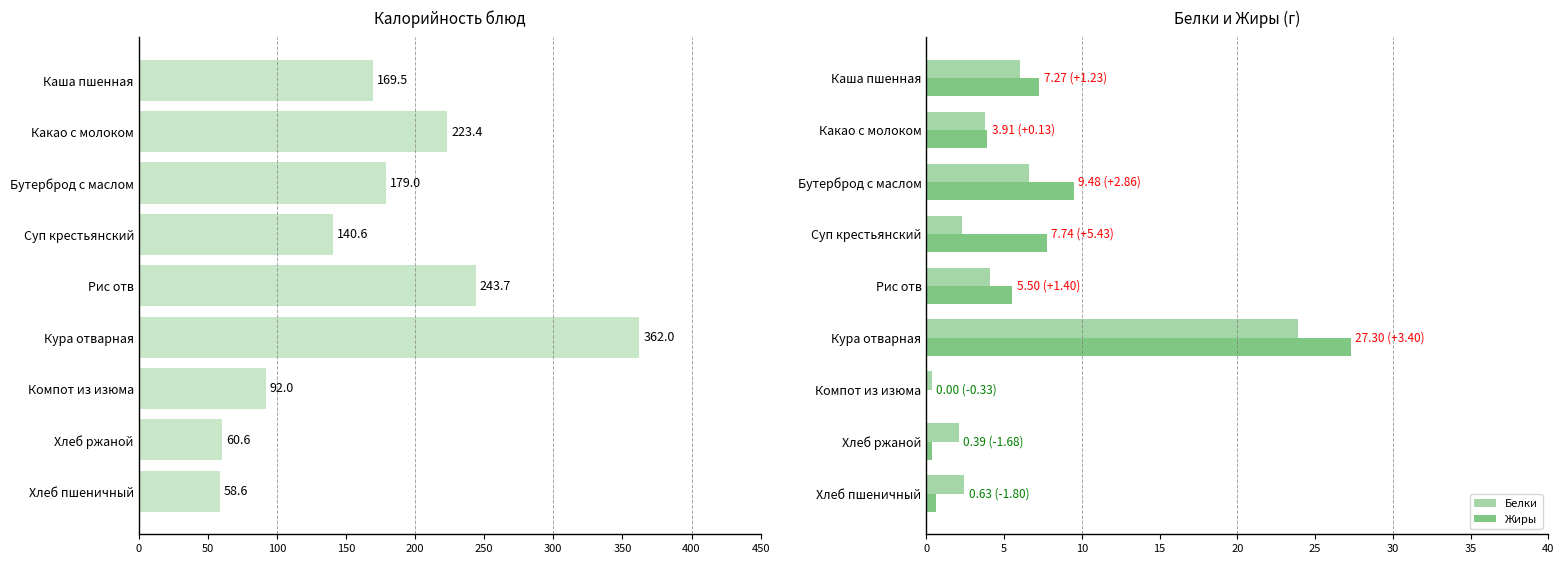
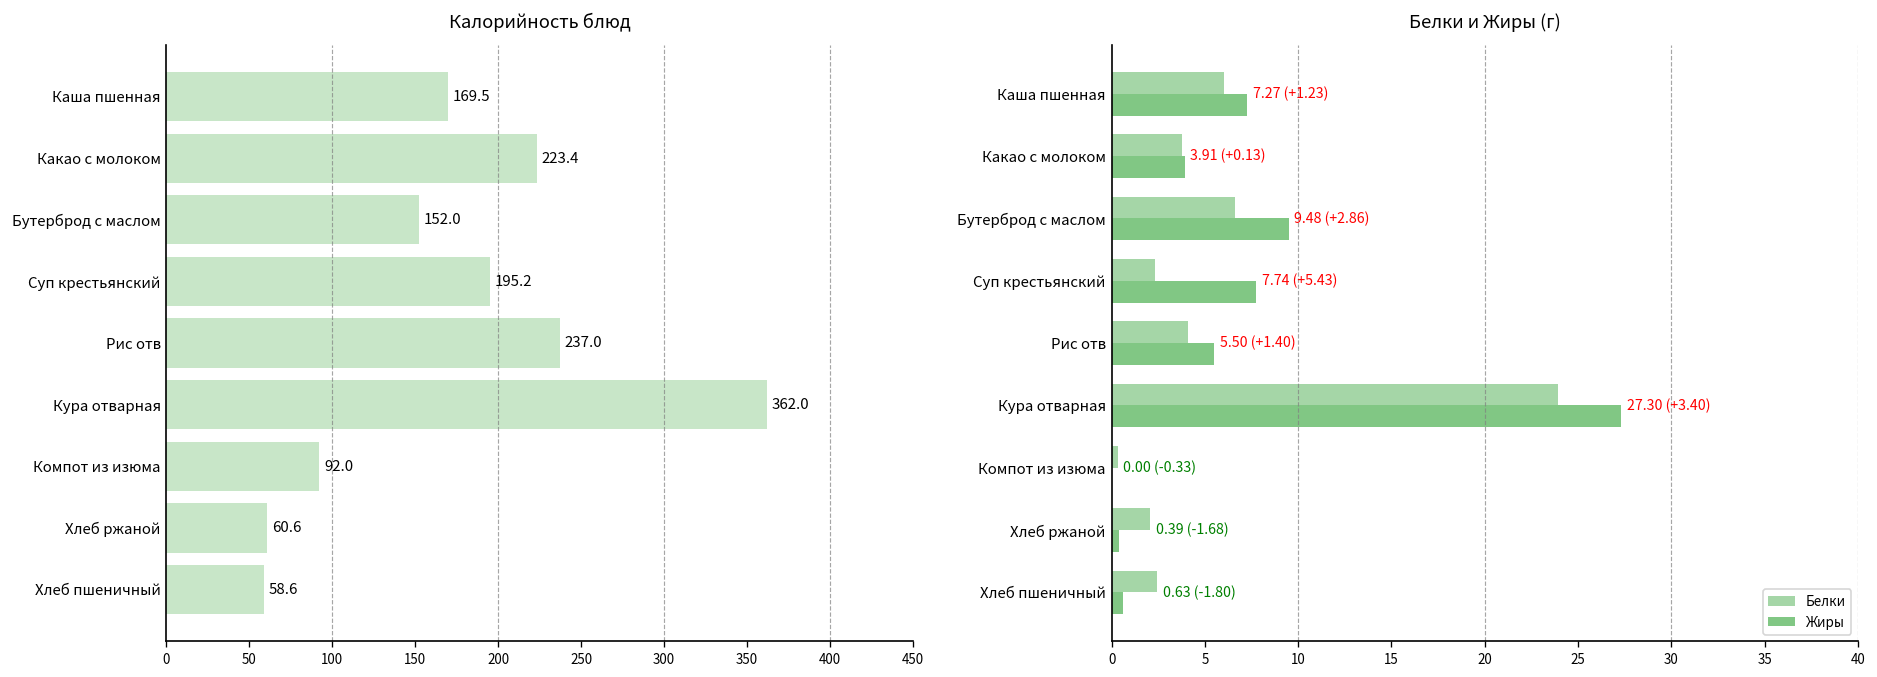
  {
    "Калорийность блюд": {
      "Каша пшенная": 169.5,
      "Какао с молоком": 223.4,
-     "Бутерброд с маслом": 179.0,
-     "Суп крестьянский": 140.6,
-     "Рис отв": 243.7,
+     "Бутерброд с маслом": 152.0,
+     "Суп крестьянский": 195.2,
+     "Рис отв": 237.0,
      "Кура отварная": 362.0,
      "Компот из изюма": 92.0,
      "Хлеб ржаной": 60.6,
      "Хлеб пшеничный": 58.6
    }
  }
